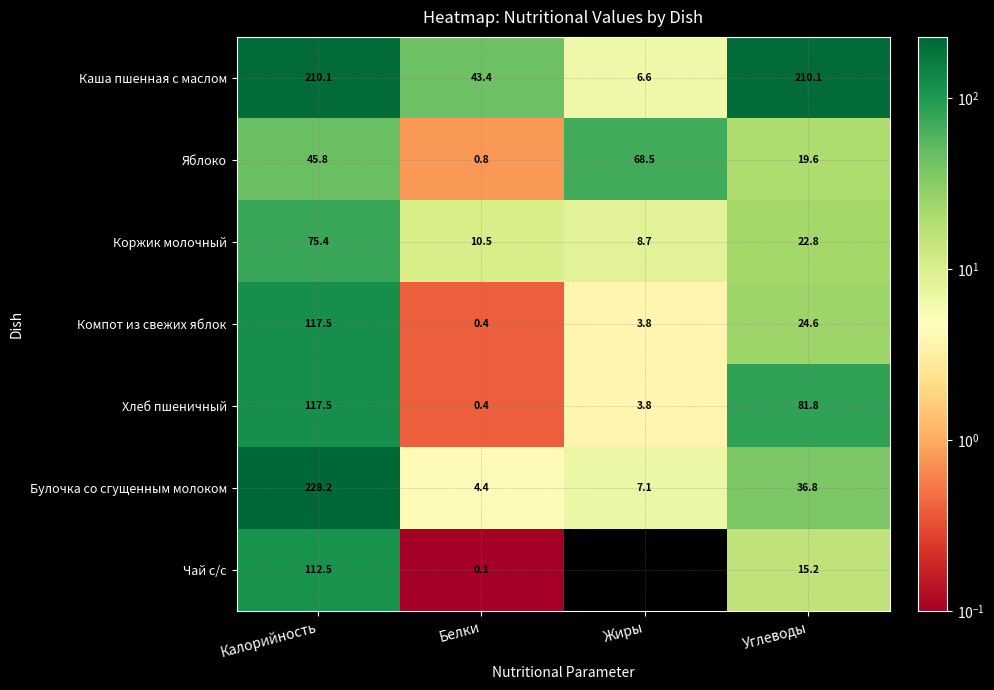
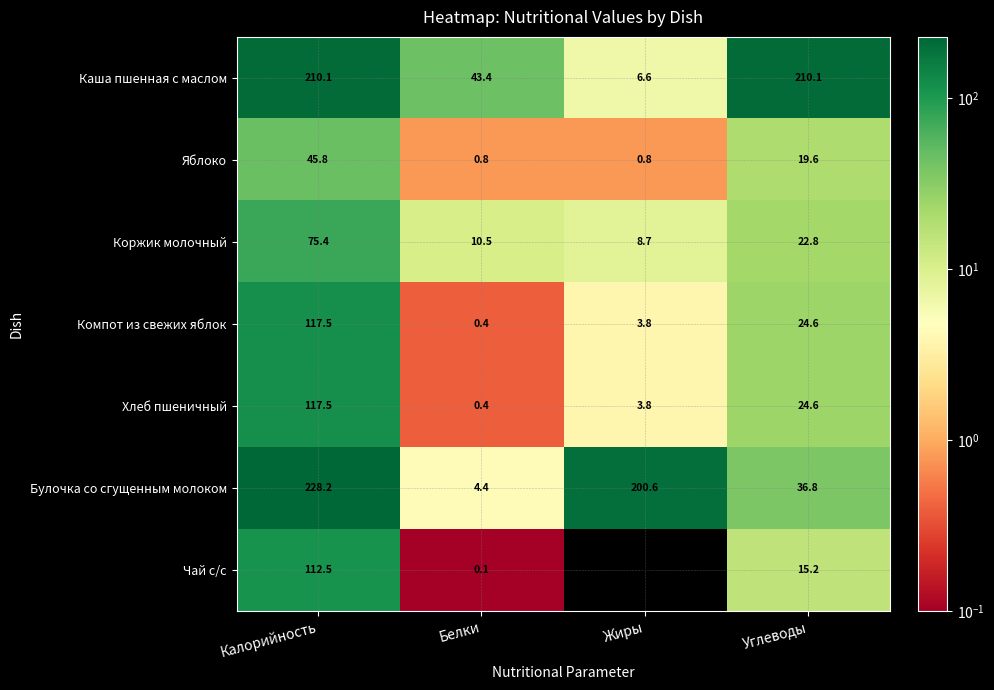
  {
    "Каша пшенная с маслом": {
      "Калорийность": 210.1,
      "Белки": 43.4,
      "Жиры": 6.6,
      "Углеводы": 210.1
    },
    "Яблоко": {
      "Калорийность": 45.8,
      "Белки": 0.8,
-     "Жиры": 68.5,
+     "Жиры": 0.8,
      "Углеводы": 19.6
    },
    "Коржик молочный": {
      "Калорийность": 75.4,
      "Белки": 10.5,
      "Жиры": 8.7,
      "Углеводы": 22.8
    },
    "Компот из свежих яблок": {
      "Калорийность": 117.5,
      "Белки": 0.4,
      "Жиры": 3.8,
      "Углеводы": 24.6
    },
    "Хлеб пшеничный": {
      "Калорийность": 117.5,
      "Белки": 0.4,
      "Жиры": 3.8,
-     "Углеводы": 81.8
+     "Углеводы": 24.6
    },
    "Булочка со сгущенным молоком": {
      "Калорийность": 228.2,
      "Белки": 4.4,
-     "Жиры": 7.1,
+     "Жиры": 200.6,
      "Углеводы": 36.8
    },
    "Чай с/с": {
      "Калорийность": 112.5,
      "Белки": 0.1,
      "Углеводы": 15.2
    }
  }
